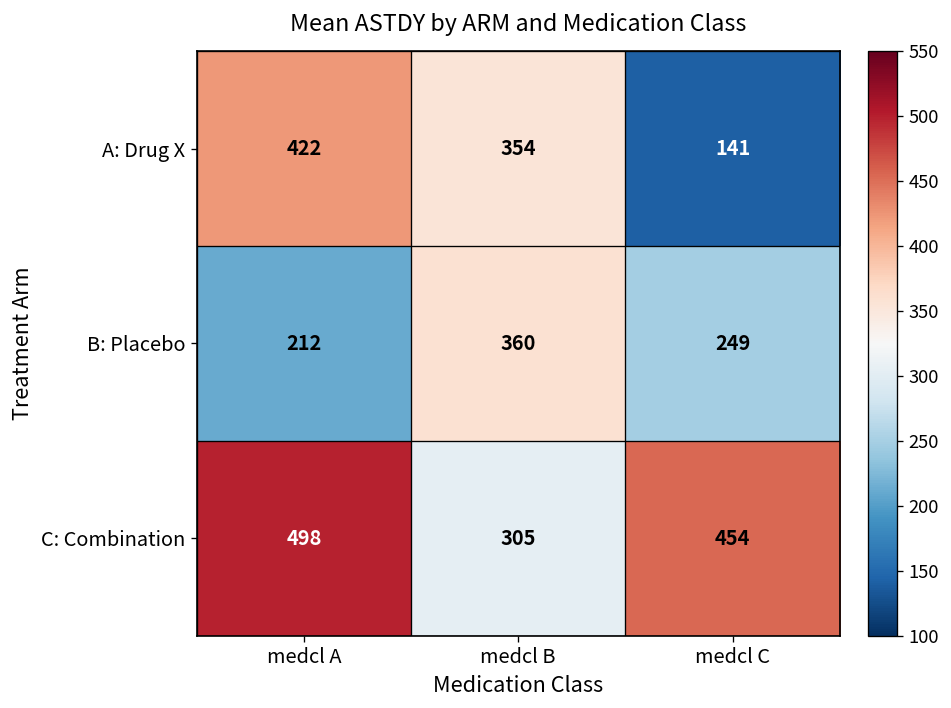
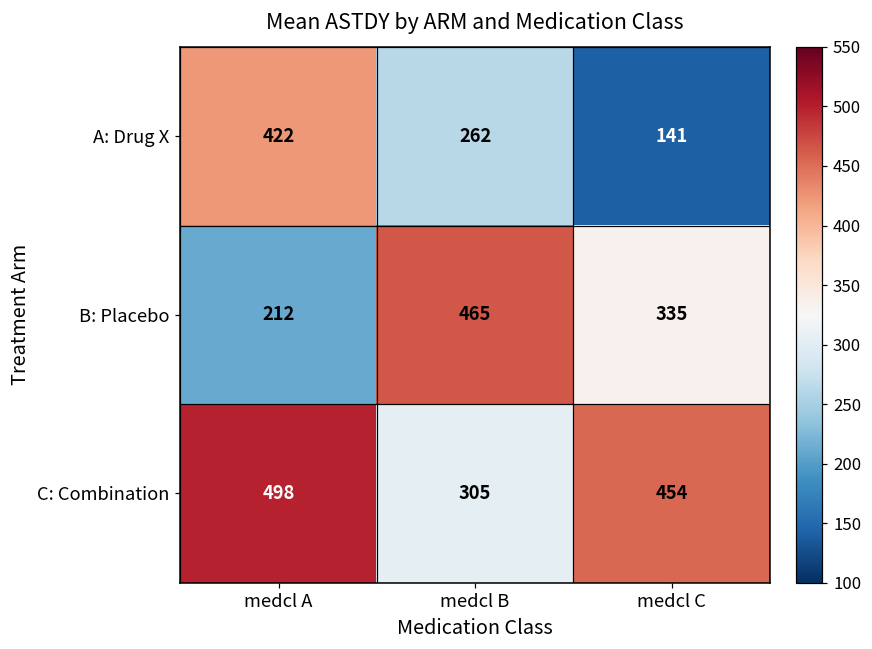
  {
    "A: Drug X": {
      "medcl A": 422,
-     "medcl B": 354,
+     "medcl B": 262,
      "medcl C": 141
    },
    "B: Placebo": {
      "medcl A": 212,
-     "medcl B": 360,
-     "medcl C": 249
+     "medcl B": 465,
+     "medcl C": 335
    },
    "C: Combination": {
      "medcl A": 498,
      "medcl B": 305,
      "medcl C": 454
    }
  }
